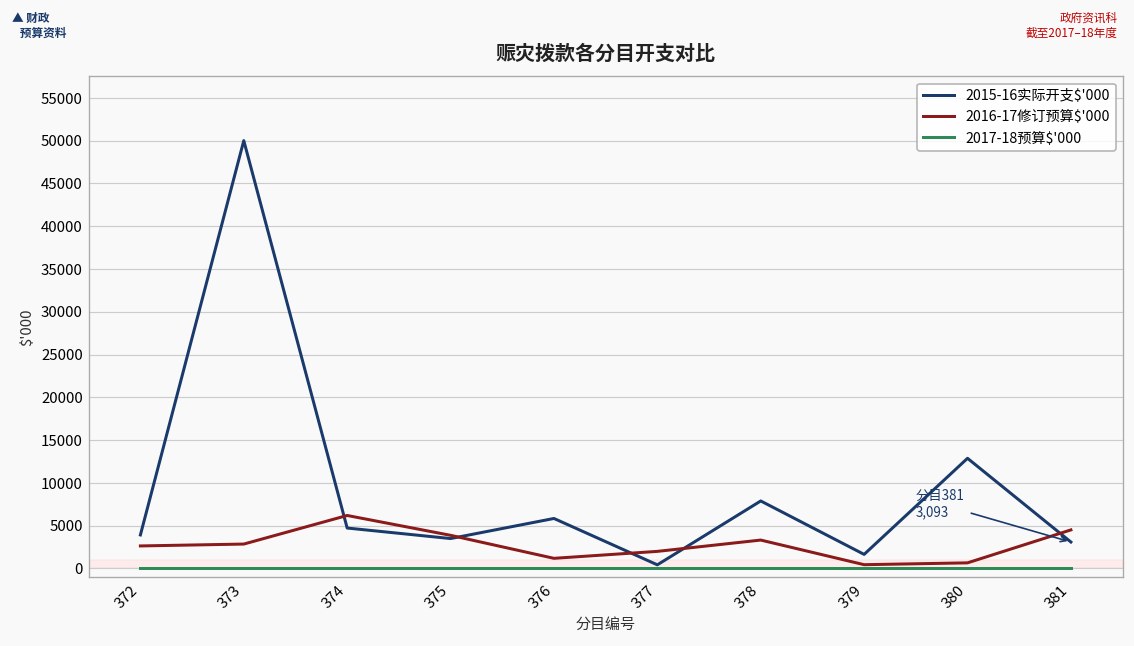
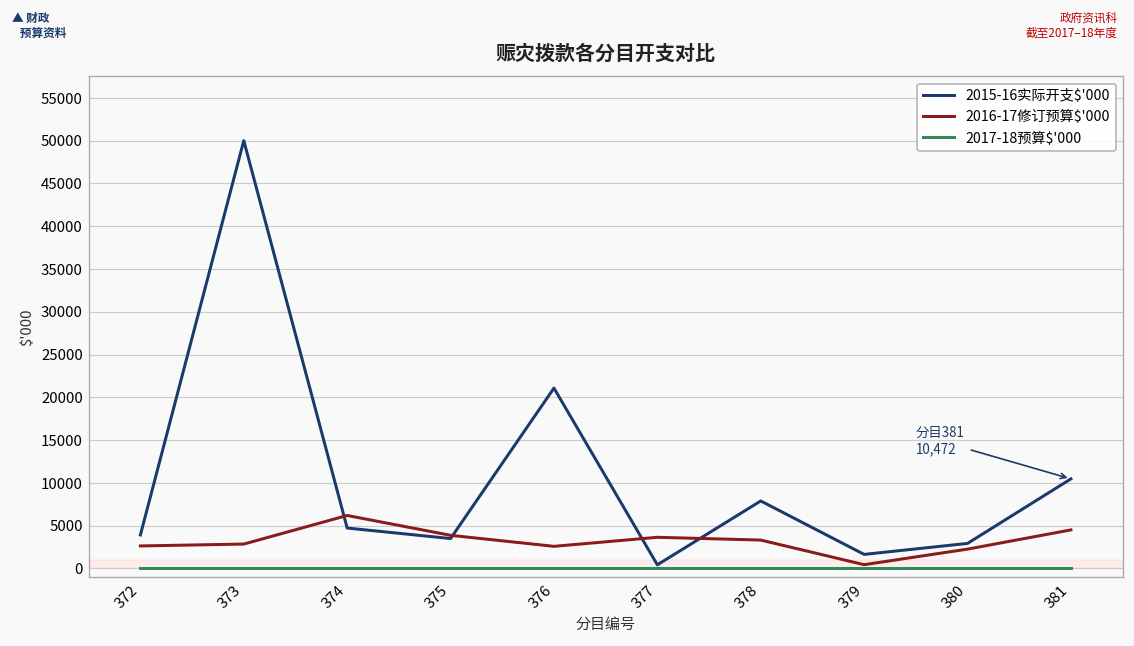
  {
    "2015-16实际开支$'000": {
-     "376": "6000",
-     "380": "13000",
-     "381": "3,093"
+     "376": "21000",
+     "380": "3000",
+     "381": "10,472"
    },
    "2016-17修订预算$'000": {
      "372": "3000",
      "373": "3000",
      "374": "6000",
      "375": "4000",
-     "376": "1000",
-     "377": "2000",
+     "376": "3000",
+     "377": "4000",
      "378": "3000",
      "379": "0",
-     "380": "1000"
+     "380": "2000"
    },
    "2017-18预算$'000": {
      "372": "0",
      "373": "0",
      "374": "0",
      "375": "0",
      "376": "0",
      "377": "0",
      "378": "0",
      "379": "0",
      "380": "0",
      "381": "0"
    }
  }
